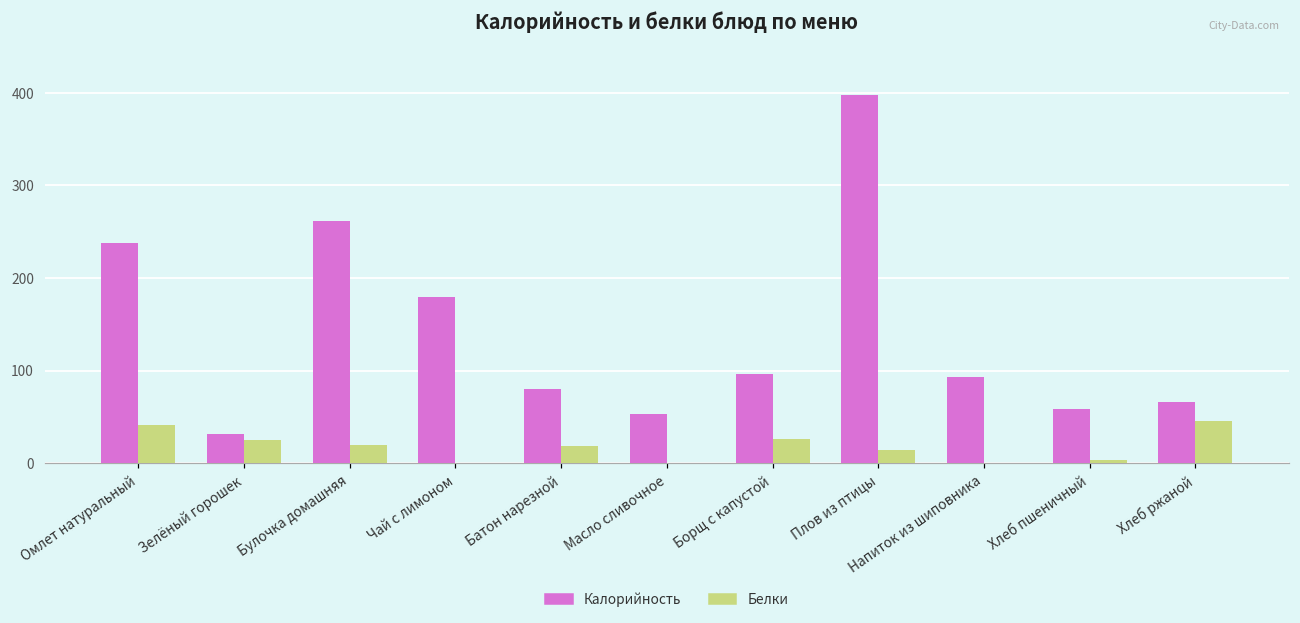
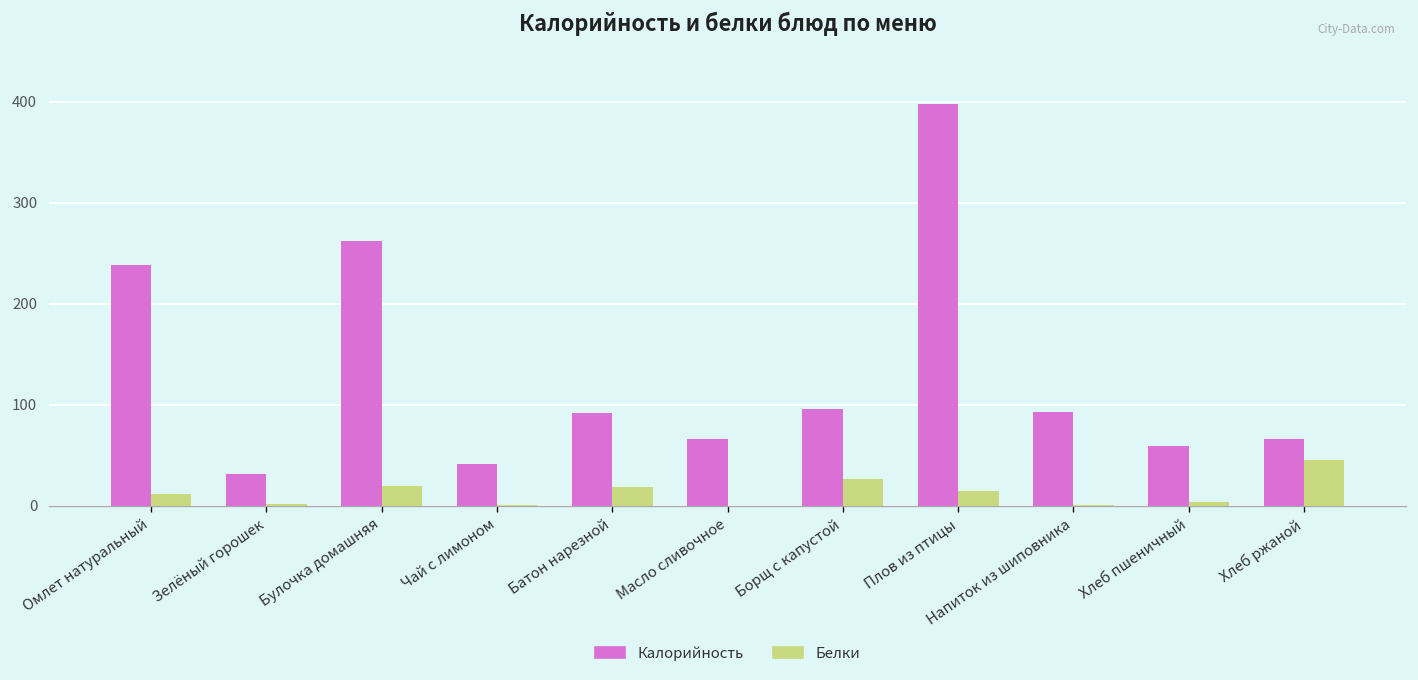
  {
    "Калорийность": {
      "Омлет натуральный": 240,
      "Зелёный горошек": 30,
      "Булочка домашняя": 260,
-     "Чай с лимоном": 180,
-     "Батон нарезной": 80,
-     "Масло сливочное": 50,
+     "Чай с лимоном": 40,
+     "Батон нарезной": 90,
+     "Масло сливочное": 70,
      "Борщ с капустой": 100,
      "Плов из птицы": 400,
      "Напиток из шиповника": 90,
      "Хлеб пшеничный": 60,
      "Хлеб ржаной": 70
    },
    "Белки": {
-     "Омлет натуральный": 40,
-     "Зелёный горошек": 20,
+     "Омлет натуральный": 10,
+     "Зелёный горошек": 0,
      "Булочка домашняя": 20,
      "Батон нарезной": 20,
      "Борщ с капустой": 30,
      "Плов из птицы": 10,
      "Хлеб пшеничный": 0,
      "Хлеб ржаной": 50
    }
  }
